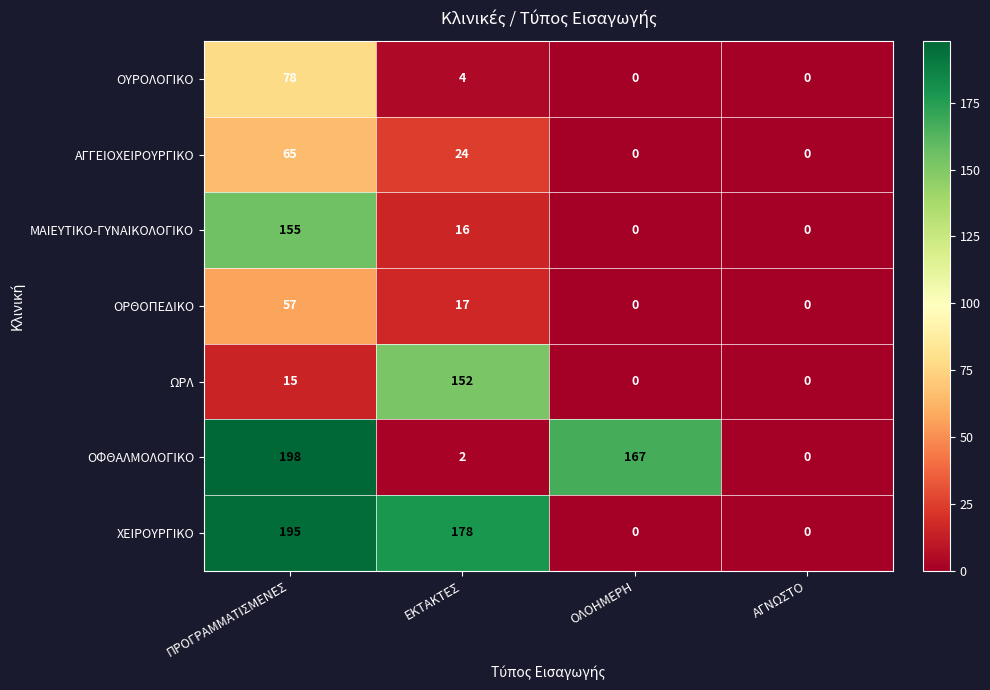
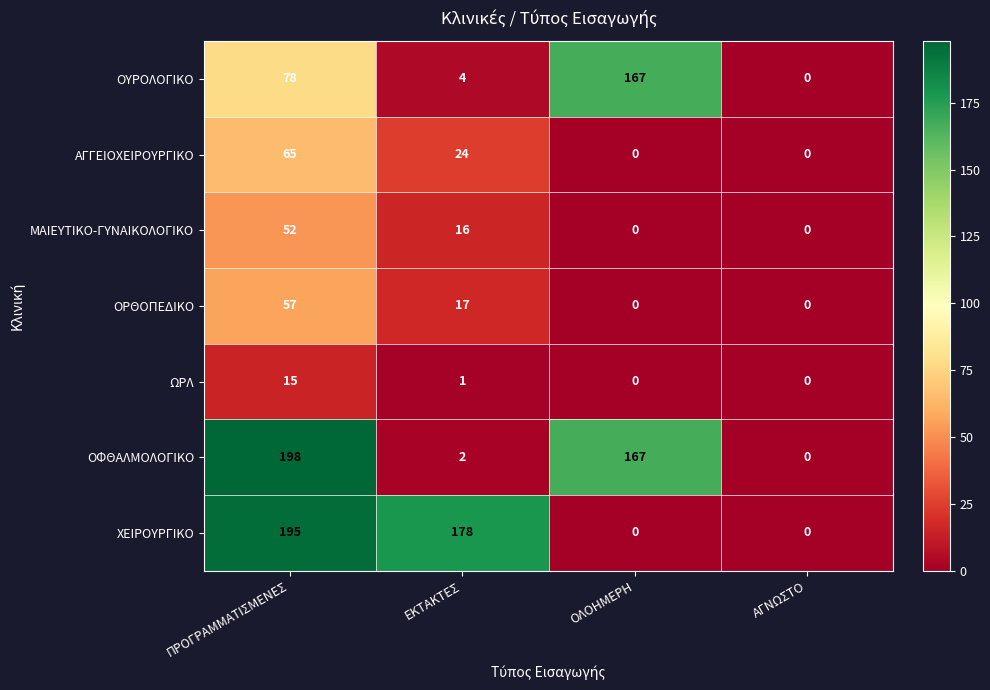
  {
    "ΟΥΡΟΛΟΓΙΚΟ": {
      "ΠΡΟΓΡΑΜΜΑΤΙΣΜΕΝΕΣ": 78,
      "ΕΚΤΑΚΤΕΣ": 4,
-     "ΟΛΟΗΜΕΡΗ": 0,
+     "ΟΛΟΗΜΕΡΗ": 167,
      "ΑΓΝΩΣΤΟ": 0
    },
    "ΑΓΓΕΙΟΧΕΙΡΟΥΡΓΙΚΟ": {
      "ΠΡΟΓΡΑΜΜΑΤΙΣΜΕΝΕΣ": 65,
      "ΕΚΤΑΚΤΕΣ": 24,
      "ΟΛΟΗΜΕΡΗ": 0,
      "ΑΓΝΩΣΤΟ": 0
    },
    "ΜΑΙΕΥΤΙΚΟ-ΓΥΝΑΙΚΟΛΟΓΙΚΟ": {
-     "ΠΡΟΓΡΑΜΜΑΤΙΣΜΕΝΕΣ": 155,
+     "ΠΡΟΓΡΑΜΜΑΤΙΣΜΕΝΕΣ": 52,
      "ΕΚΤΑΚΤΕΣ": 16,
      "ΟΛΟΗΜΕΡΗ": 0,
      "ΑΓΝΩΣΤΟ": 0
    },
    "ΟΡΘΟΠΕΔΙΚΟ": {
      "ΠΡΟΓΡΑΜΜΑΤΙΣΜΕΝΕΣ": 57,
      "ΕΚΤΑΚΤΕΣ": 17,
      "ΟΛΟΗΜΕΡΗ": 0,
      "ΑΓΝΩΣΤΟ": 0
    },
    "ΩΡΛ": {
      "ΠΡΟΓΡΑΜΜΑΤΙΣΜΕΝΕΣ": 15,
-     "ΕΚΤΑΚΤΕΣ": 152,
+     "ΕΚΤΑΚΤΕΣ": 1,
      "ΟΛΟΗΜΕΡΗ": 0,
      "ΑΓΝΩΣΤΟ": 0
    },
    "ΟΦΘΑΛΜΟΛΟΓΙΚΟ": {
      "ΠΡΟΓΡΑΜΜΑΤΙΣΜΕΝΕΣ": 198,
      "ΕΚΤΑΚΤΕΣ": 2,
      "ΟΛΟΗΜΕΡΗ": 167,
      "ΑΓΝΩΣΤΟ": 0
    },
    "ΧΕΙΡΟΥΡΓΙΚΟ": {
      "ΠΡΟΓΡΑΜΜΑΤΙΣΜΕΝΕΣ": 195,
      "ΕΚΤΑΚΤΕΣ": 178,
      "ΟΛΟΗΜΕΡΗ": 0,
      "ΑΓΝΩΣΤΟ": 0
    }
  }
